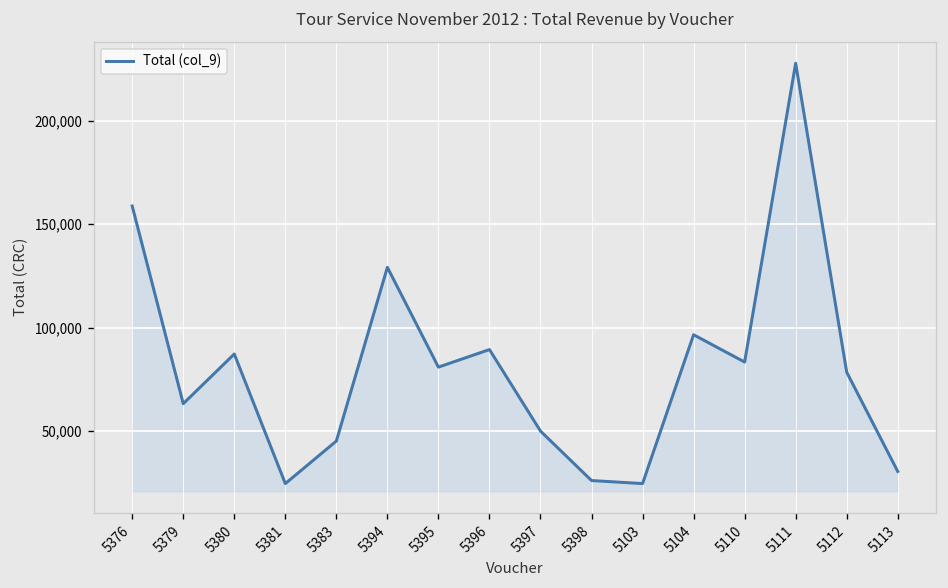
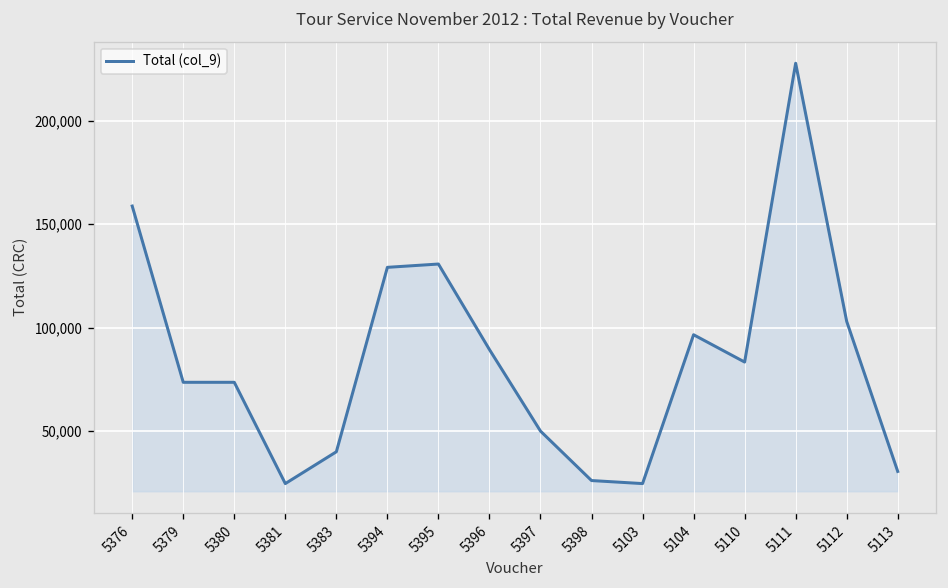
  {
    "5376": "159,000",
-   "5379": "63,000",
-   "5380": "87,000",
+   "5379": "74,000",
+   "5380": "74,000",
    "5381": "25,000",
-   "5383": "45,000",
+   "5383": "40,000",
    "5394": "129,000",
-   "5395": "81,000",
+   "5395": "131,000",
    "5396": "89,000",
    "5397": "50,000",
    "5398": "26,000",
    "5103": "25,000",
    "5104": "97,000",
    "5110": "83,000",
    "5111": "228,000",
-   "5112": "78,000",
+   "5112": "103,000",
    "5113": "30,000"
  }
